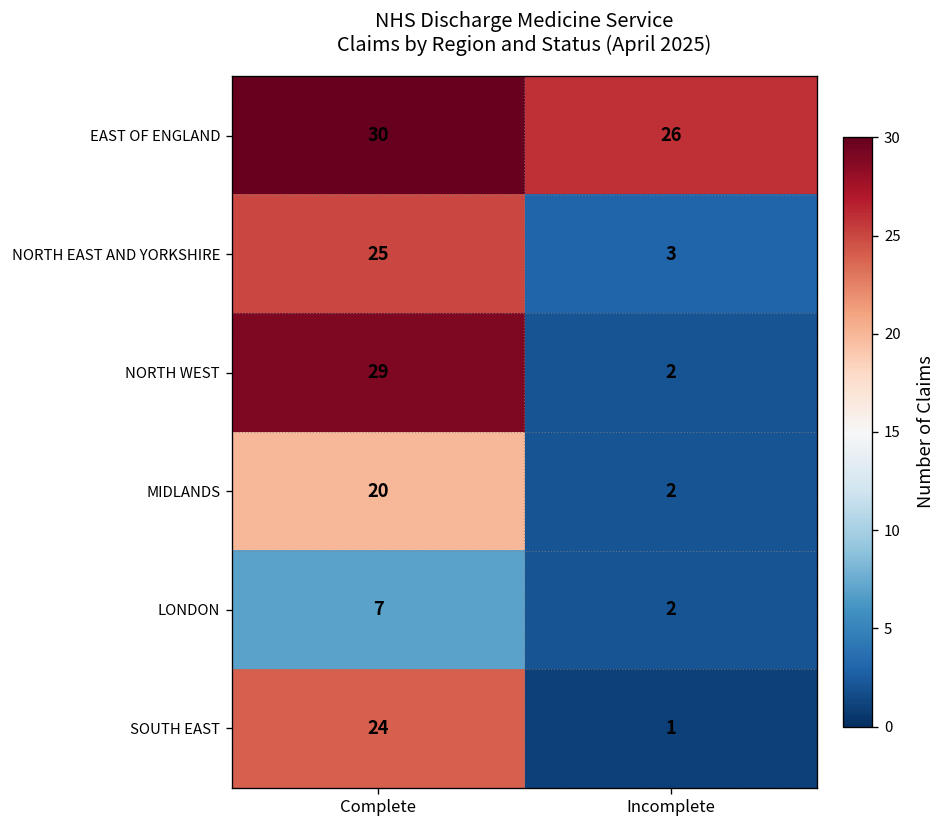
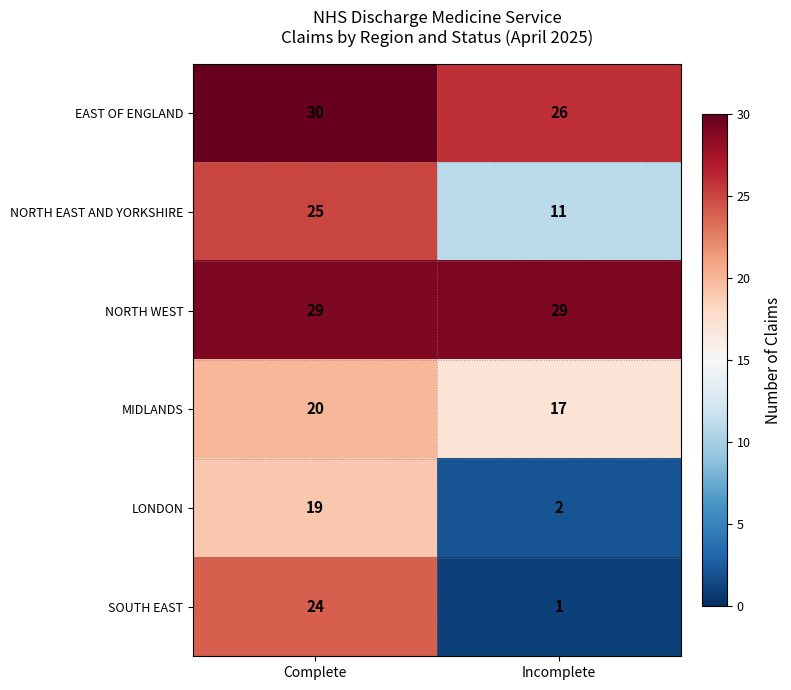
  {
    "EAST OF ENGLAND": {
      "Complete": 30,
      "Incomplete": 26
    },
    "NORTH EAST AND YORKSHIRE": {
      "Complete": 25,
-     "Incomplete": 3
+     "Incomplete": 11
    },
    "NORTH WEST": {
      "Complete": 29,
-     "Incomplete": 2
+     "Incomplete": 29
    },
    "MIDLANDS": {
      "Complete": 20,
-     "Incomplete": 2
+     "Incomplete": 17
    },
    "LONDON": {
-     "Complete": 7,
+     "Complete": 19,
      "Incomplete": 2
    },
    "SOUTH EAST": {
      "Complete": 24,
      "Incomplete": 1
    }
  }
